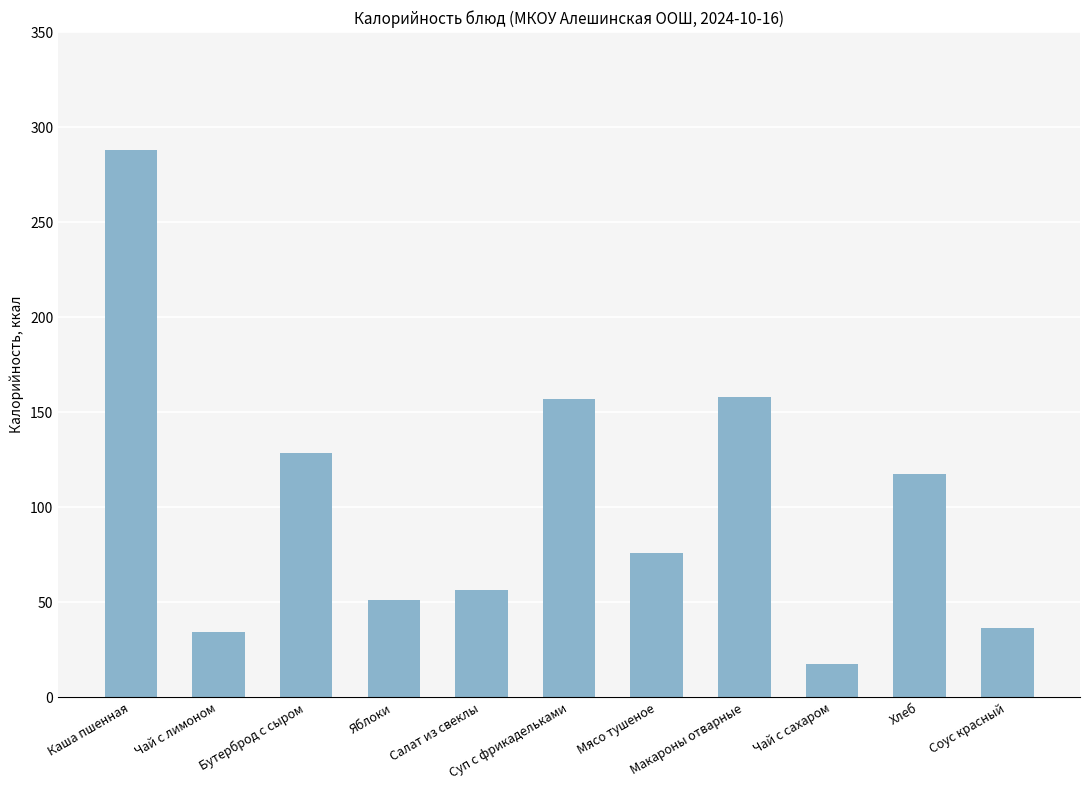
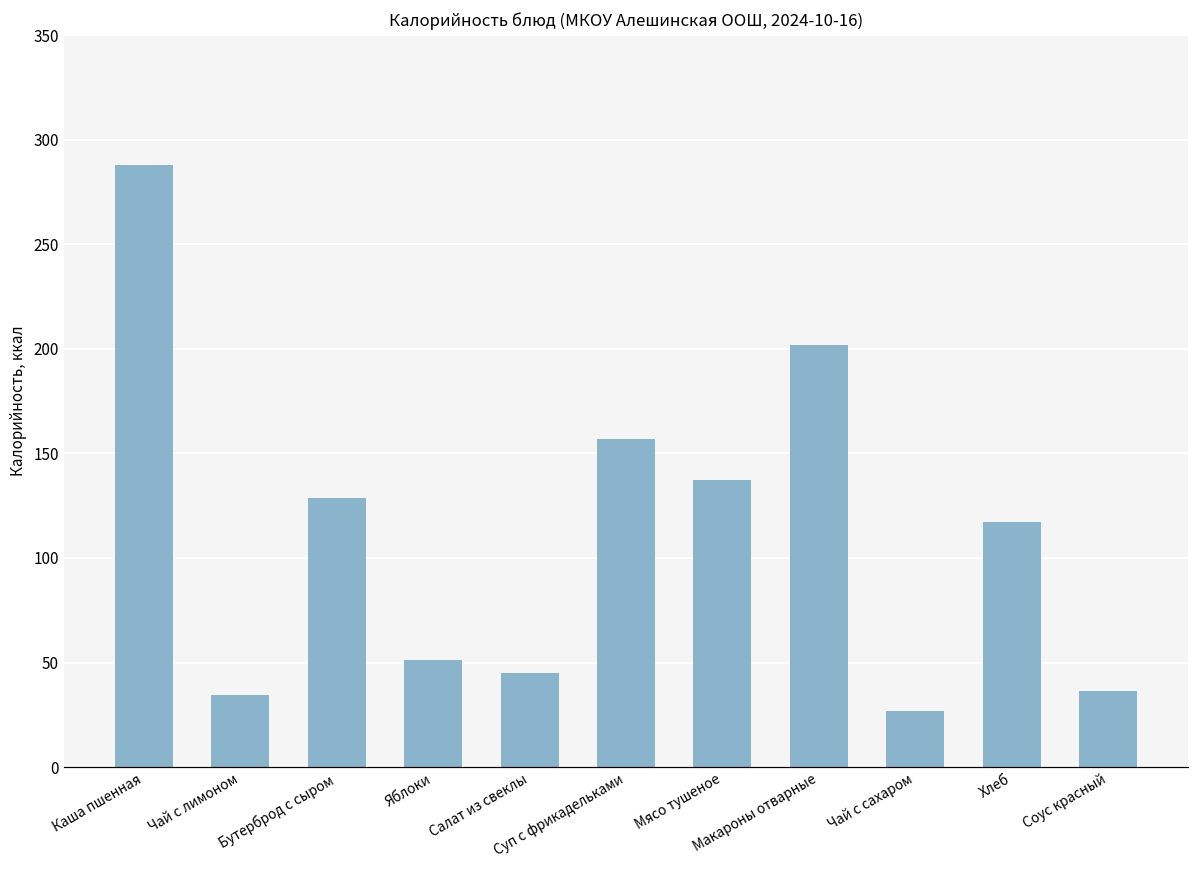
  {
    "Каша пшенная": 288,
    "Чай с лимоном": 35,
    "Бутерброд с сыром": 129,
    "Яблоки": 51,
-   "Салат из свеклы": 56,
+   "Салат из свеклы": 45,
    "Суп с фрикадельками": 157,
-   "Мясо тушеное": 76,
-   "Макароны отварные": 158,
-   "Чай с сахаром": 18,
+   "Мясо тушеное": 137,
+   "Макароны отварные": 202,
+   "Чай с сахаром": 27,
    "Хлеб": 117,
    "Соус красный": 37
  }
